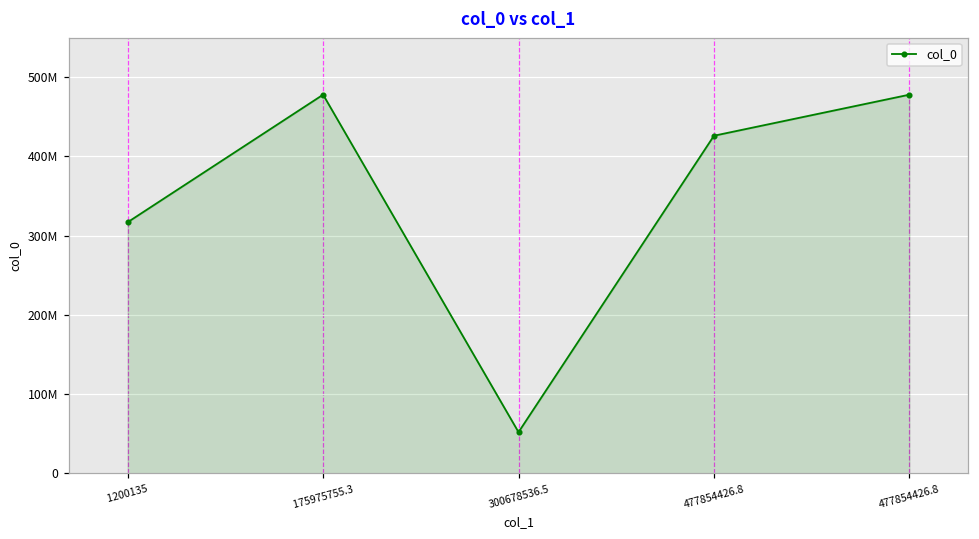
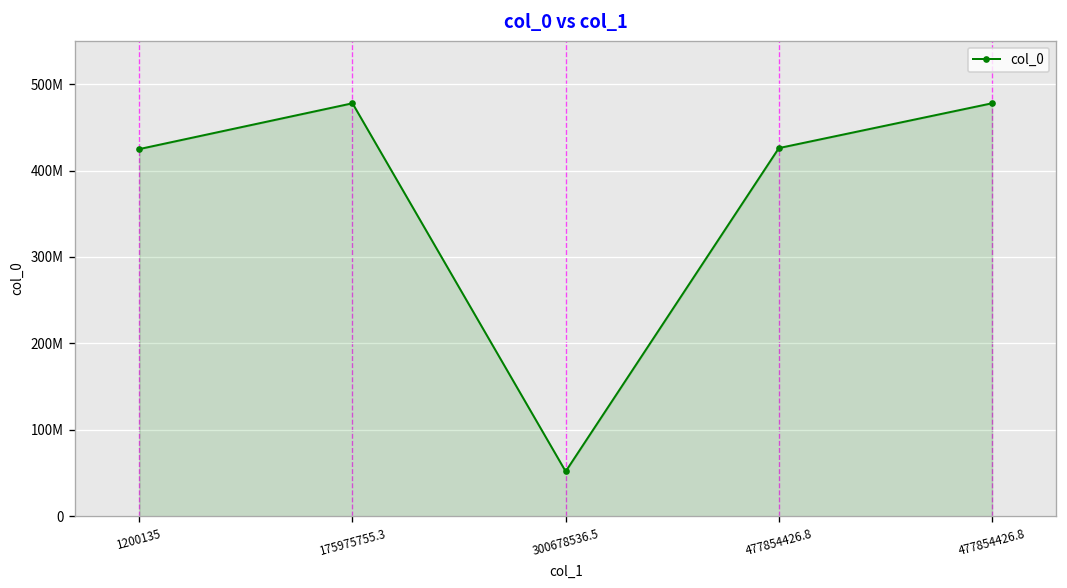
  {
-   "1200135": 320000000,
+   "1200135": 420000000,
    "175975755.3": 480000000,
    "300678536.5": 50000000
  }
